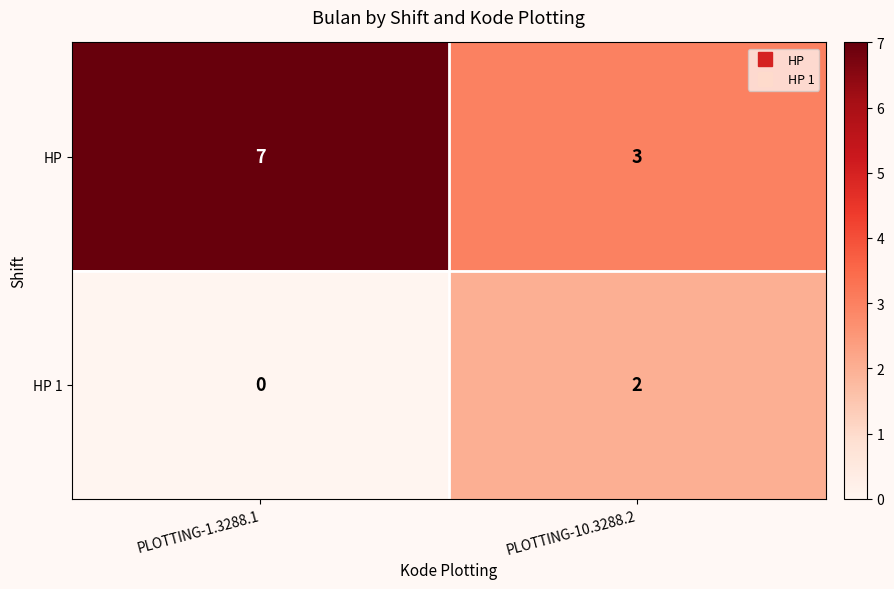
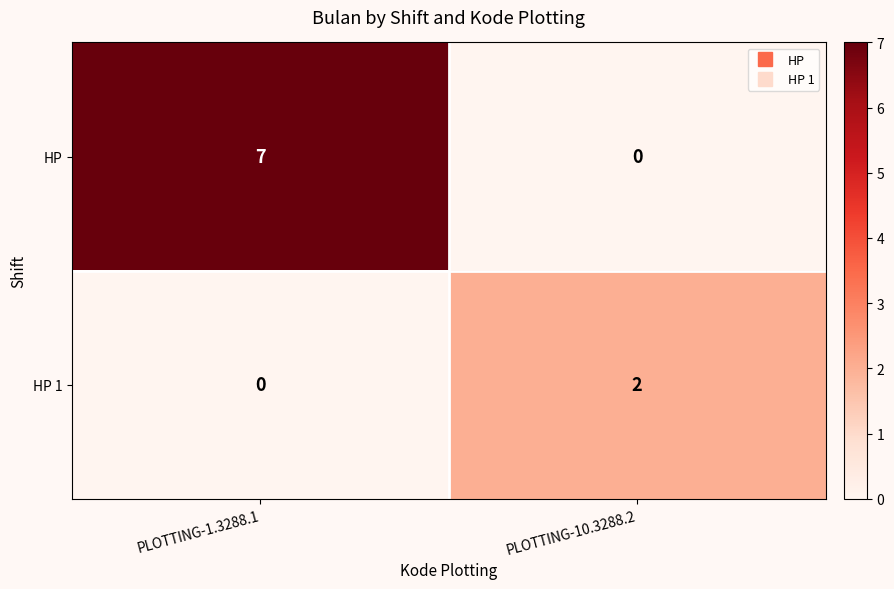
  {
    "HP": {
      "PLOTTING-1.3288.1": 7,
-     "PLOTTING-10.3288.2": 3
+     "PLOTTING-10.3288.2": 0
    },
    "HP 1": {
      "PLOTTING-1.3288.1": 0,
      "PLOTTING-10.3288.2": 2
    }
  }
